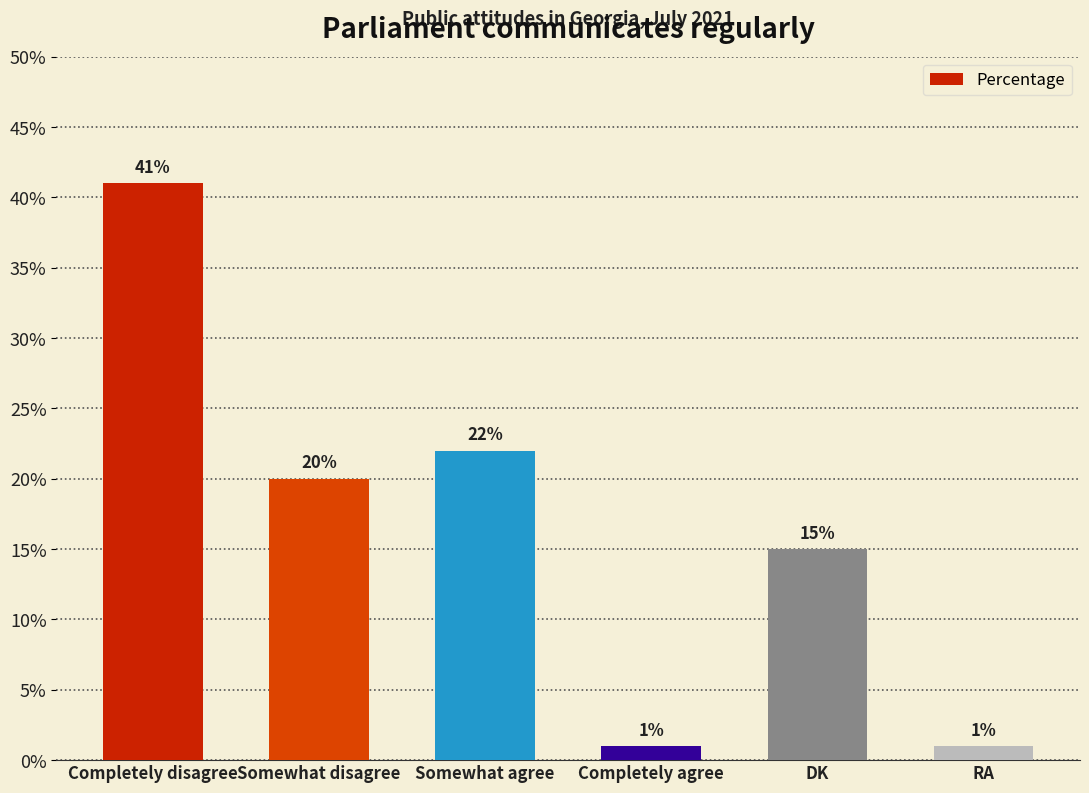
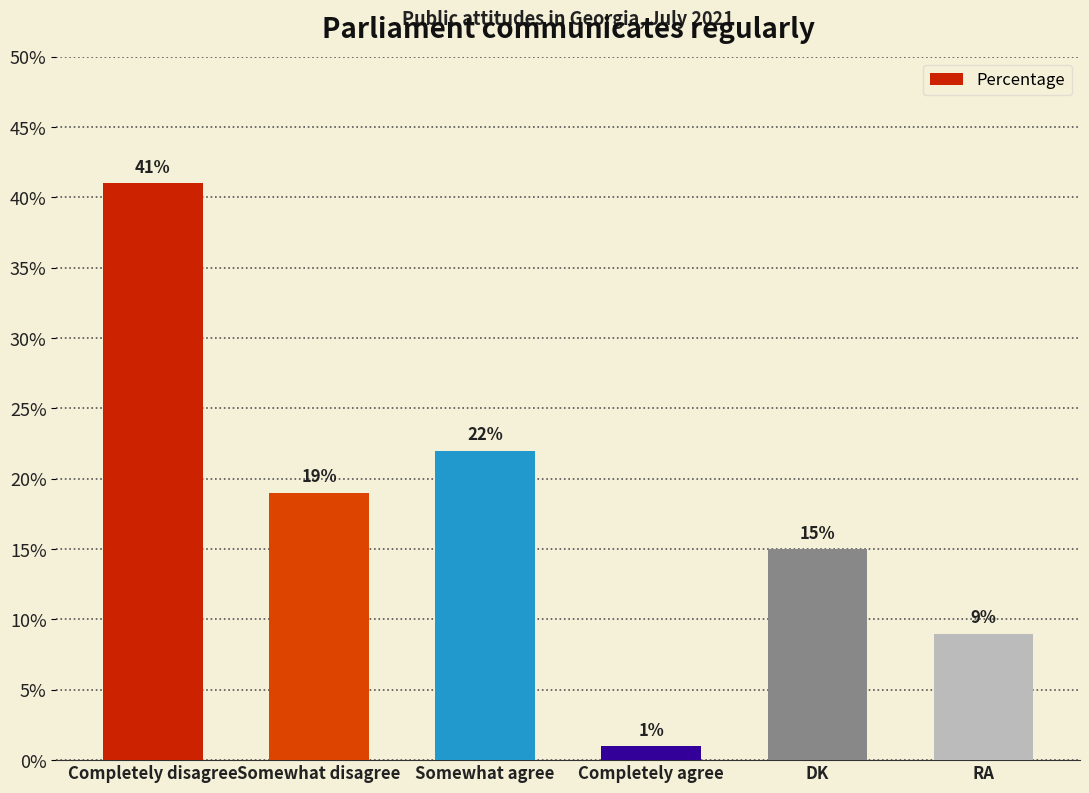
  {
    "Completely disagree": "41%",
-   "Somewhat disagree": "20%",
+   "Somewhat disagree": "19%",
    "Somewhat agree": "22%",
    "Completely agree": "1%",
    "DK": "15%",
-   "RA": "1%"
+   "RA": "9%"
  }
